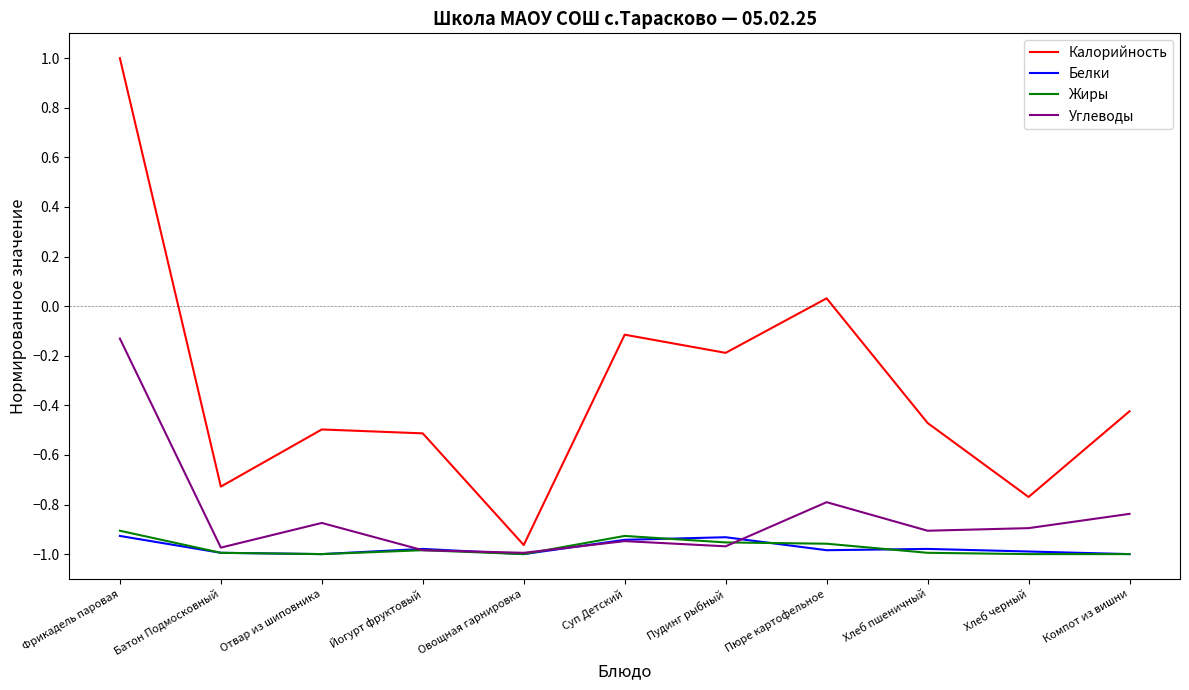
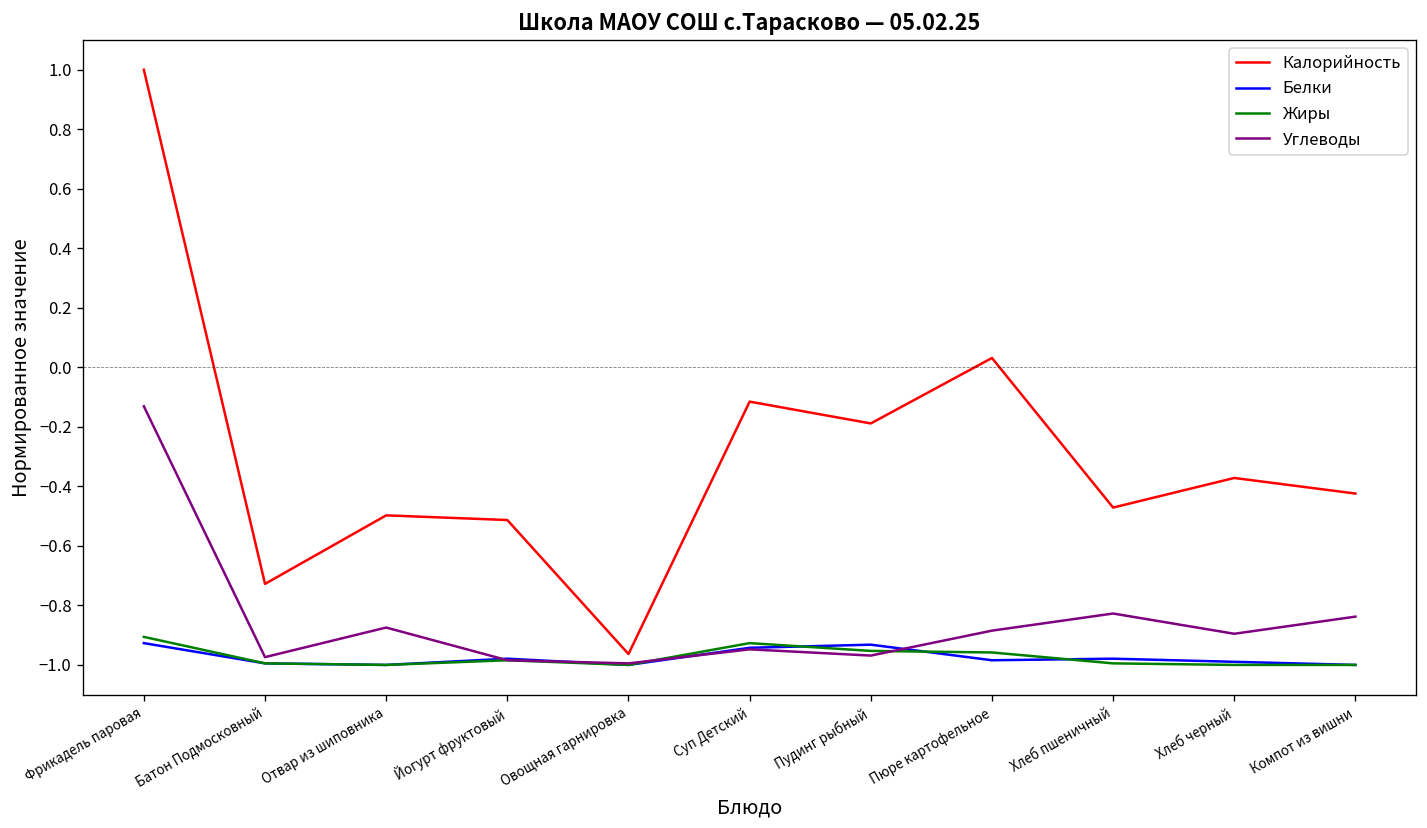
  {
    "Калорийность": {
      "Фрикадель паровая": 1.00,
      "Батон Подмосковный": -0.73,
      "Отвар из шиповника": -0.50,
      "Йогурт фруктовый": -0.51,
      "Овощная гарнировка": -0.96,
      "Суп Детский": -0.12,
      "Пудинг рыбный": -0.19,
      "Пюре картофельное": 0.03,
      "Хлеб пшеничный": -0.47,
-     "Хлеб черный": -0.77,
+     "Хлеб черный": -0.37,
      "Компот из вишни": -0.42
    },
    "Белки": {
      "Фрикадель паровая": -0.93,
      "Пудинг рыбный": -0.93,
      "Пюре картофельное": -0.98,
      "Хлеб пшеничный": -0.98,
      "Хлеб черный": -0.99
    },
    "Жиры": {
      "Фрикадель паровая": -0.91,
      "Суп Детский": -0.93,
      "Пудинг рыбный": -0.95,
      "Пюре картофельное": -0.96,
      "Хлеб пшеничный": -0.99,
      "Хлеб черный": -1.00
    },
    "Углеводы": {
      "Фрикадель паровая": -0.13,
      "Батон Подмосковный": -0.97,
      "Отвар из шиповника": -0.87,
      "Пудинг рыбный": -0.97,
-     "Пюре картофельное": -0.79,
-     "Хлеб пшеничный": -0.91,
+     "Пюре картофельное": -0.88,
+     "Хлеб пшеничный": -0.83,
      "Хлеб черный": -0.90,
      "Компот из вишни": -0.84
    }
  }
